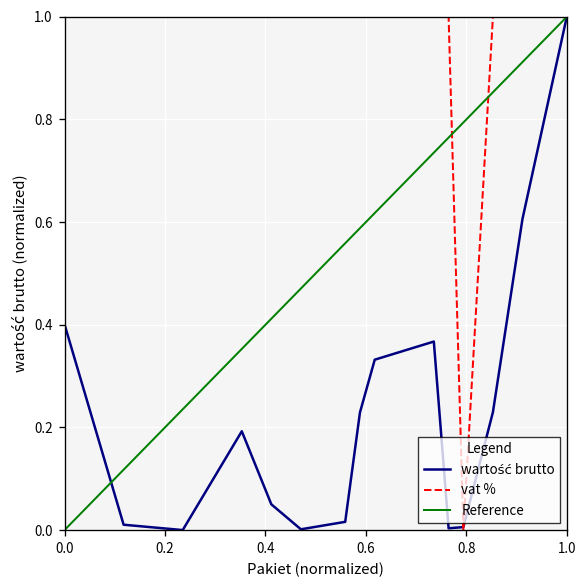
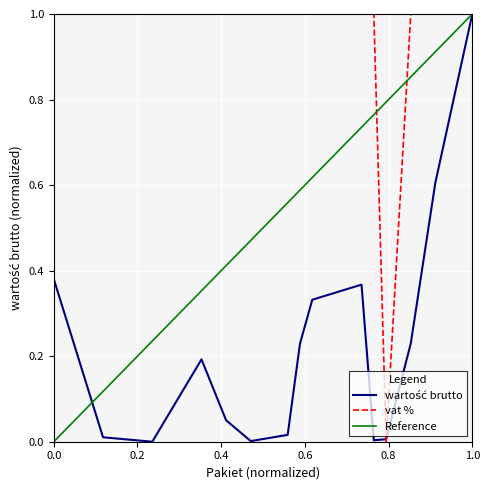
  {
    "wartość brutto": {
-     "0.0": 0.40
+     "0.0": 0.38
    },
    "vat %": {
      "0.0": 1.00
    },
    "Reference": {
      "0.0": 0.00
    }
  }
